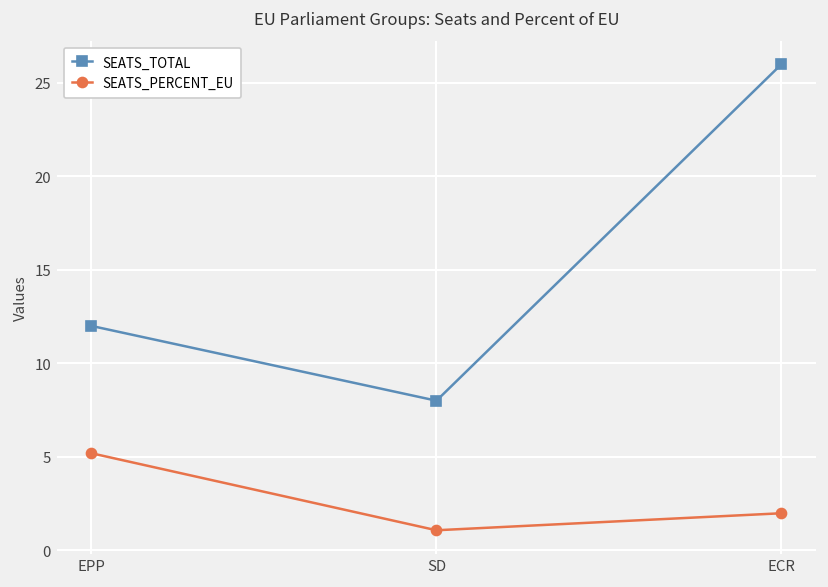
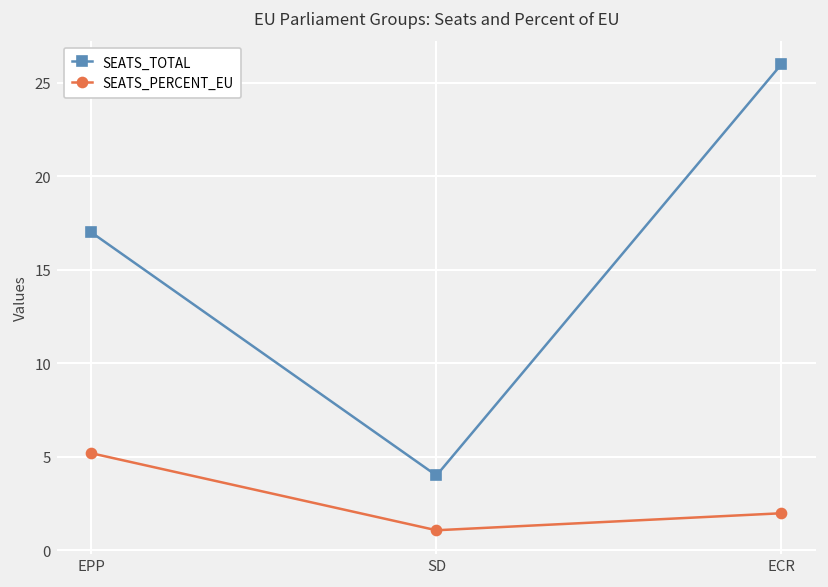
  {
    "SEATS_TOTAL": {
-     "EPP": 12,
-     "SD": 8,
+     "EPP": 17,
+     "SD": 4,
      "ECR": 26
    },
    "SEATS_PERCENT_EU": {
      "EPP": 5.2,
      "SD": 1,
      "ECR": 2
    }
  }
